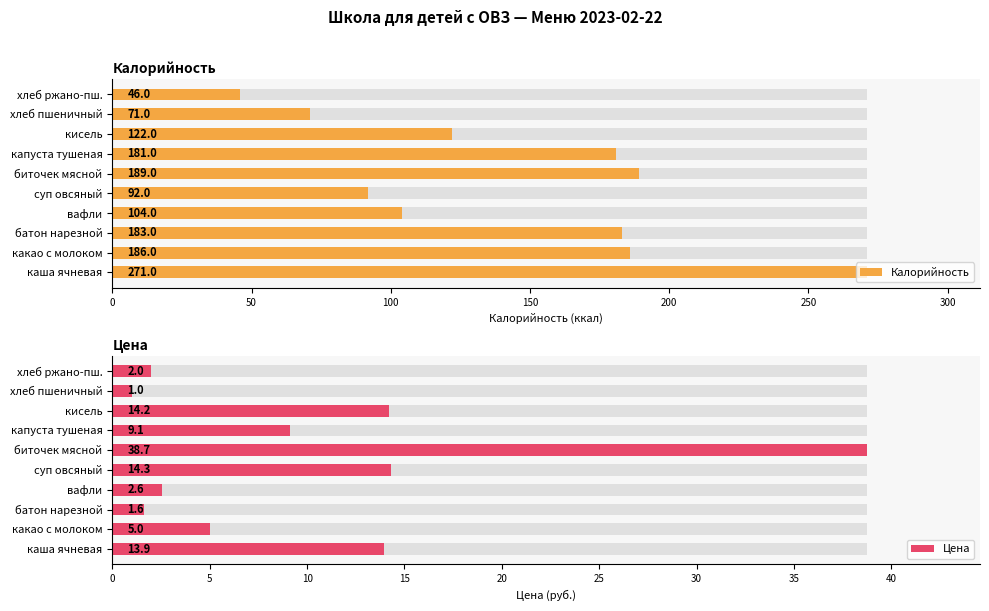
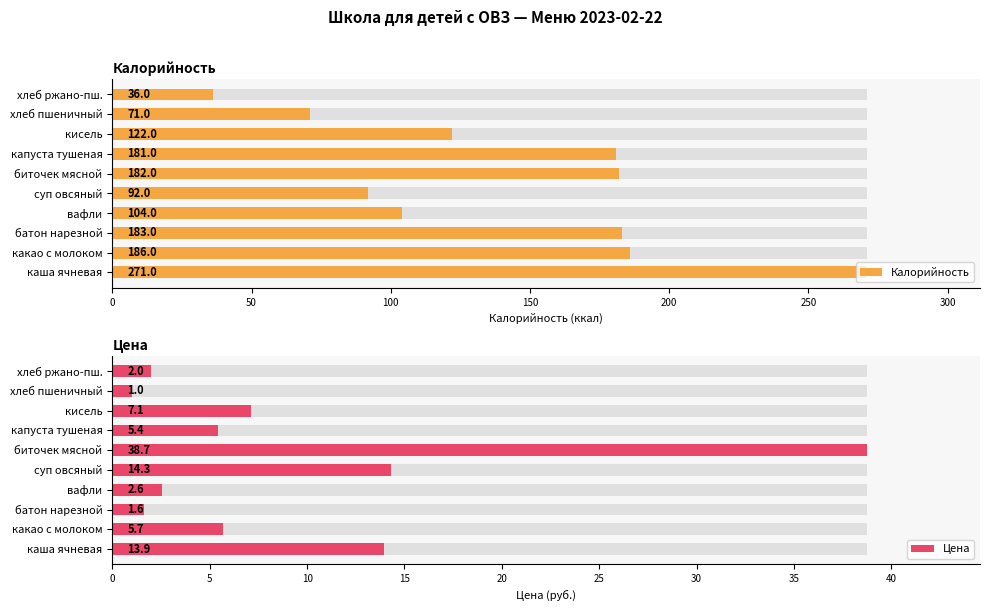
  {
    "Калорийность": {
      "Калорийность": {
-       "хлеб ржано-пш.": 46.0,
-       "биточек мясной": 189.0
+       "хлеб ржано-пш.": 36.0,
+       "биточек мясной": 182.0
      }
    },
    "Цена": {
      "Цена": {
-       "кисель": 14.2,
-       "капуста тушеная": 9.1,
+       "кисель": 7.1,
+       "капуста тушеная": 5.4,
        "биточек мясной": 38.7,
-       "какао с молоком": 5.0
+       "какао с молоком": 5.7
      }
    }
  }
